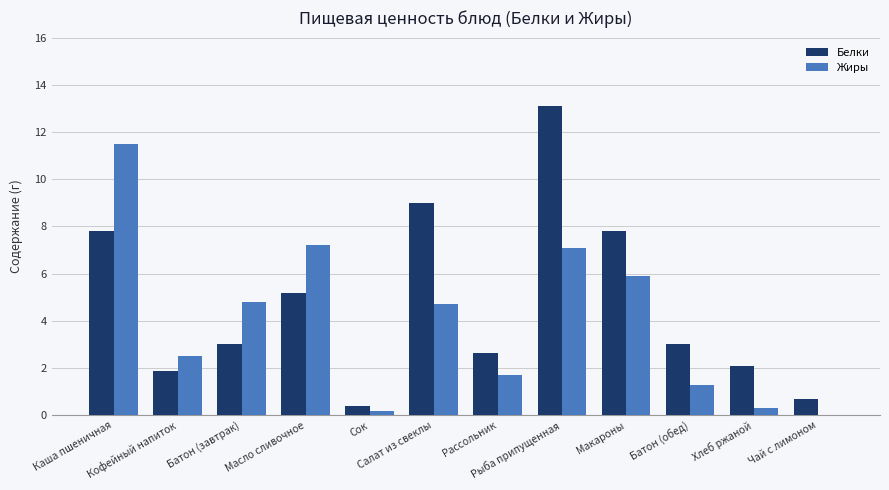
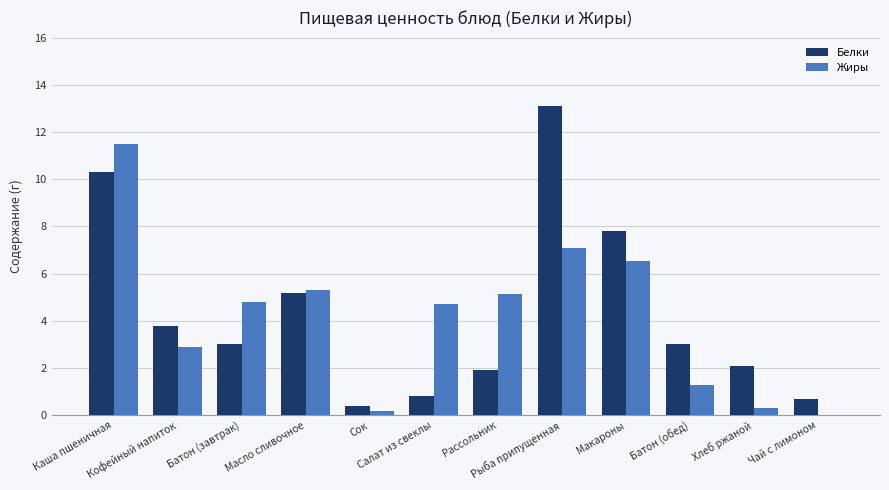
  {
    "Белки": {
-     "Каша пшеничная": 7.8,
-     "Кофейный напиток": 1.9,
+     "Каша пшеничная": 10.3,
+     "Кофейный напиток": 3.8,
      "Батон (завтрак)": 3.0,
      "Масло сливочное": 5.2,
      "Сок": 0.4,
-     "Салат из свеклы": 9.0,
-     "Рассольник": 2.6,
+     "Салат из свеклы": 0.8,
+     "Рассольник": 1.9,
      "Рыба припущенная": 13.1,
      "Макароны": 7.8,
      "Батон (обед)": 3.0,
      "Хлеб ржаной": 2.1,
      "Чай с лимоном": 0.7
    },
    "Жиры": {
      "Каша пшеничная": 11.5,
-     "Кофейный напиток": 2.5,
+     "Кофейный напиток": 2.9,
      "Батон (завтрак)": 4.8,
-     "Масло сливочное": 7.2,
+     "Масло сливочное": 5.3,
      "Сок": 0.2,
      "Салат из свеклы": 4.7,
-     "Рассольник": 1.7,
+     "Рассольник": 5.1,
      "Рыба припущенная": 7.1,
-     "Макароны": 5.9,
+     "Макароны": 6.5,
      "Батон (обед)": 1.3,
      "Хлеб ржаной": 0.3,
      "Чай с лимоном": 0.0
    }
  }
